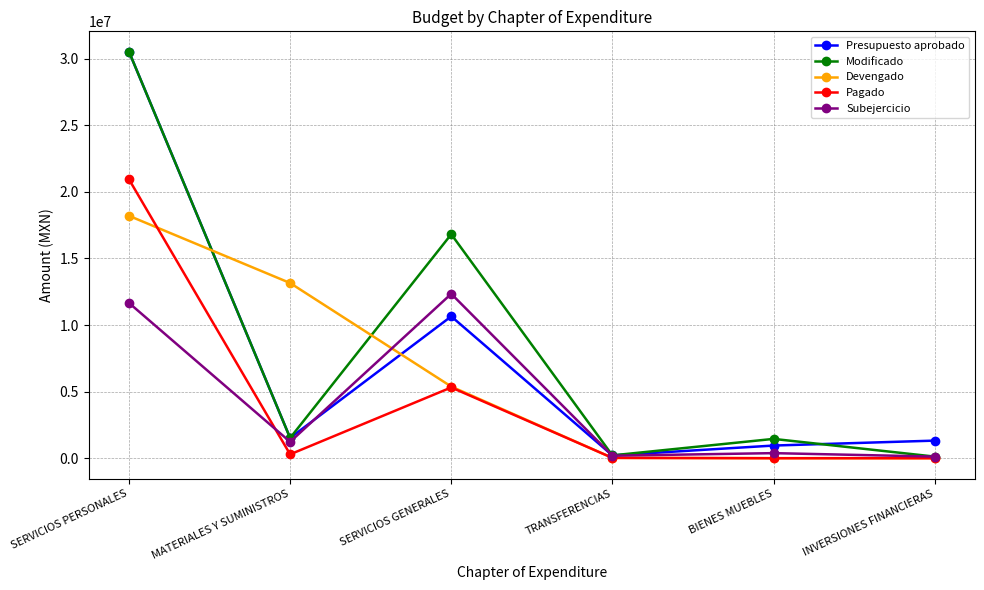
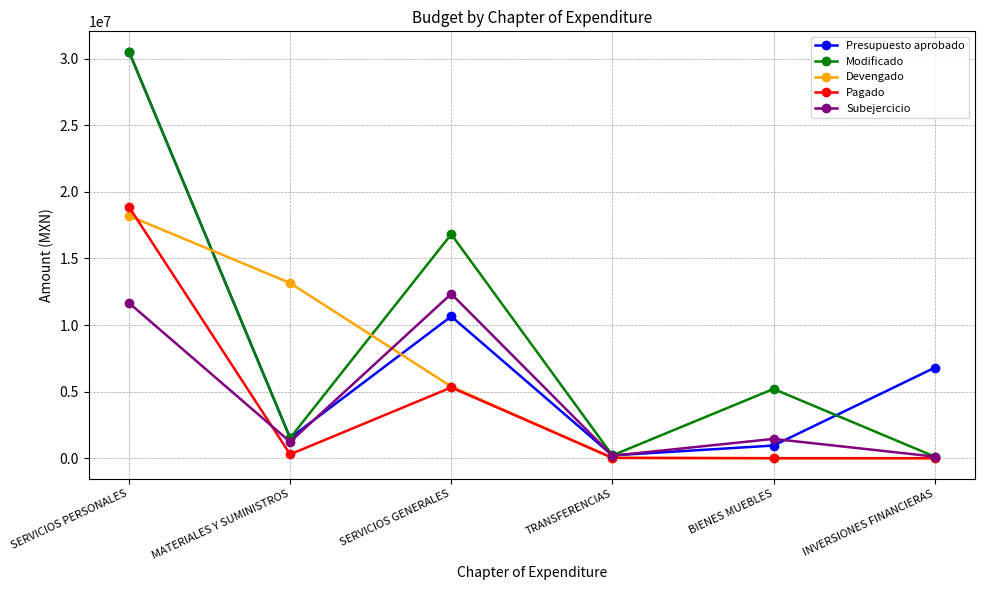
  {
    "Presupuesto aprobado": {
      "SERVICIOS GENERALES": 10700000,
      "BIENES MUEBLES": 1000000,
-     "INVERSIONES FINANCIERAS": 1300000
+     "INVERSIONES FINANCIERAS": 6800000
    },
    "Modificado": {
      "SERVICIOS GENERALES": 16800000,
-     "BIENES MUEBLES": 1500000
+     "BIENES MUEBLES": 5200000
    },
    "Devengado": {
      "SERVICIOS PERSONALES": 18200000,
      "MATERIALES Y SUMINISTROS": 13200000
    },
    "Pagado": {
-     "SERVICIOS PERSONALES": 20900000,
+     "SERVICIOS PERSONALES": 18900000,
      "MATERIALES Y SUMINISTROS": 300000
    },
    "Subejercicio": {
      "SERVICIOS PERSONALES": 11700000,
      "MATERIALES Y SUMINISTROS": 1200000,
      "SERVICIOS GENERALES": 12300000,
-     "BIENES MUEBLES": 400000
+     "BIENES MUEBLES": 1500000
    }
  }
